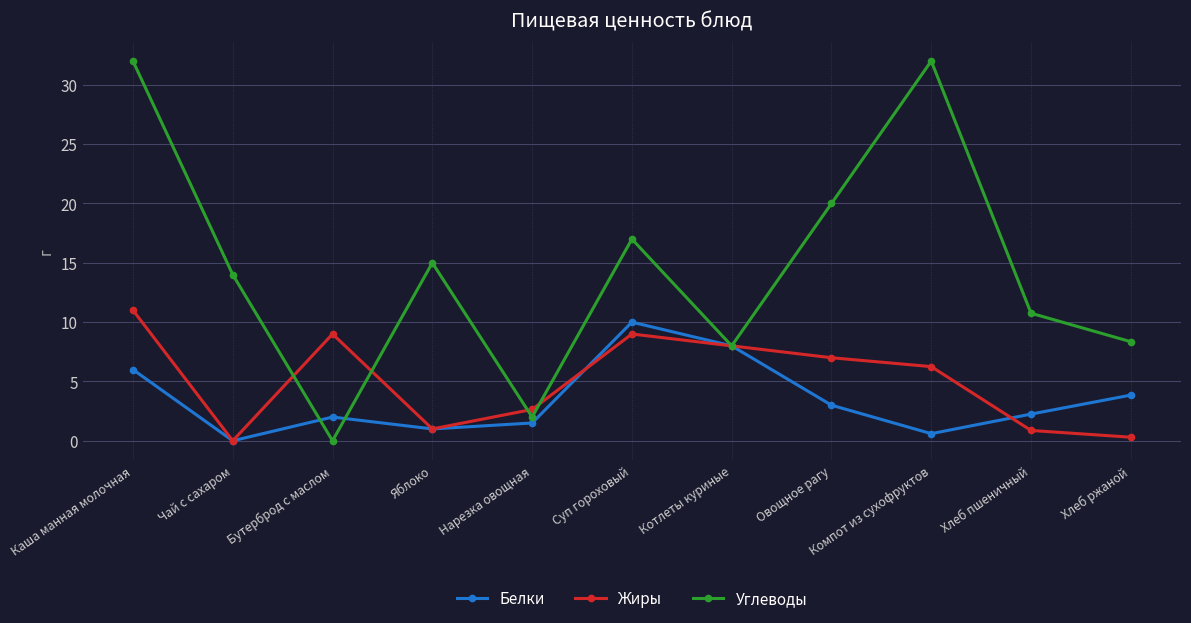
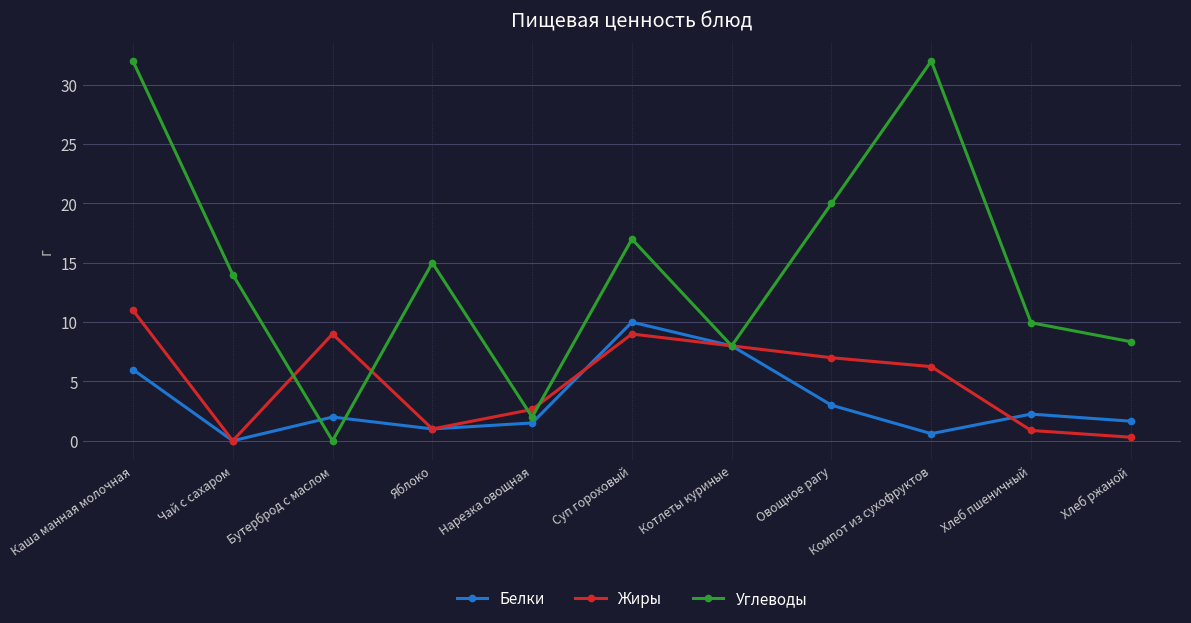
  {
    "Белки": {
      "Каша манная молочная": 6.0,
      "Бутерброд с маслом": 2.0,
      "Нарезка овощная": 1.5,
      "Суп гороховый": 10.0,
      "Овощное рагу": 3.0,
      "Компот из сухофруктов": 0.6,
      "Хлеб пшеничный": 2.3,
-     "Хлеб ржаной": 3.9
+     "Хлеб ржаной": 1.7
    },
    "Жиры": {
      "Каша манная молочная": 11.0,
      "Бутерброд с маслом": 9.0,
      "Нарезка овощная": 2.6,
      "Суп гороховый": 9.0,
      "Овощное рагу": 7.0,
      "Компот из сухофруктов": 6.3,
      "Хлеб пшеничный": 0.9,
      "Хлеб ржаной": 0.3
    },
    "Углеводы": {
      "Каша манная молочная": 32.0,
      "Чай с сахаром": 14.0,
      "Бутерброд с маслом": 0.0,
      "Яблоко": 15.0,
      "Нарезка овощная": 2.0,
      "Суп гороховый": 17.0,
      "Овощное рагу": 20.0,
      "Компот из сухофруктов": 32.0,
-     "Хлеб пшеничный": 10.8,
+     "Хлеб пшеничный": 10.0,
      "Хлеб ржаной": 8.4
    }
  }
